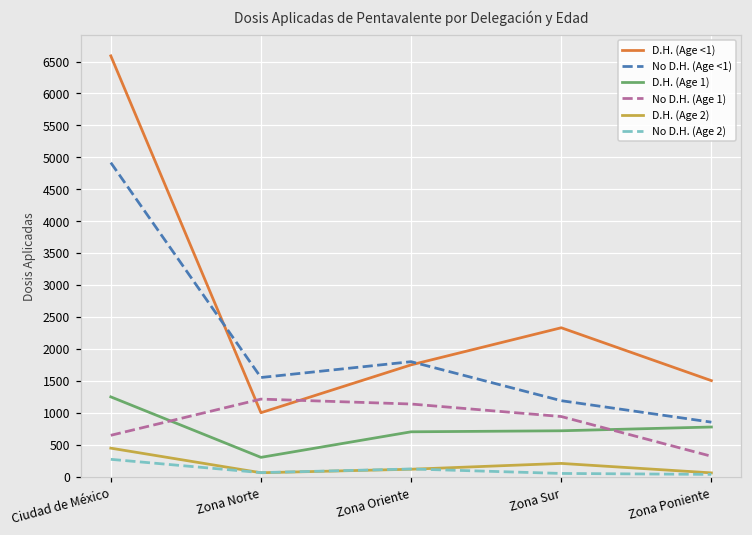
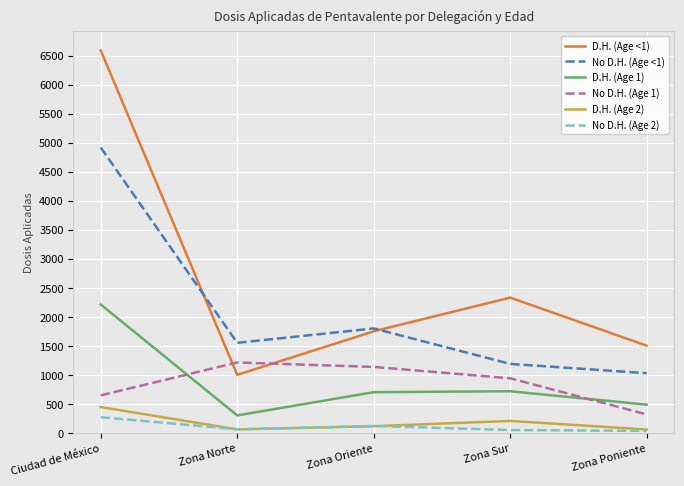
  {
    "No D.H. (Age <1)": {
      "Ciudad de México": 4900,
      "Zona Norte": 1600,
      "Zona Oriente": 1800,
      "Zona Sur": 1200,
-     "Zona Poniente": 900
+     "Zona Poniente": 1000
    },
    "D.H. (Age 1)": {
-     "Ciudad de México": 1300,
+     "Ciudad de México": 2200,
      "Zona Norte": 300,
      "Zona Oriente": 700,
      "Zona Sur": 700,
-     "Zona Poniente": 800
+     "Zona Poniente": 500
    },
    "No D.H. (Age 1)": {
      "Ciudad de México": 600,
      "Zona Norte": 1200,
      "Zona Oriente": 1100,
      "Zona Sur": 900,
      "Zona Poniente": 300
    },
    "No D.H. (Age 2)": {
      "Ciudad de México": 300,
      "Zona Sur": 100
    }
  }
